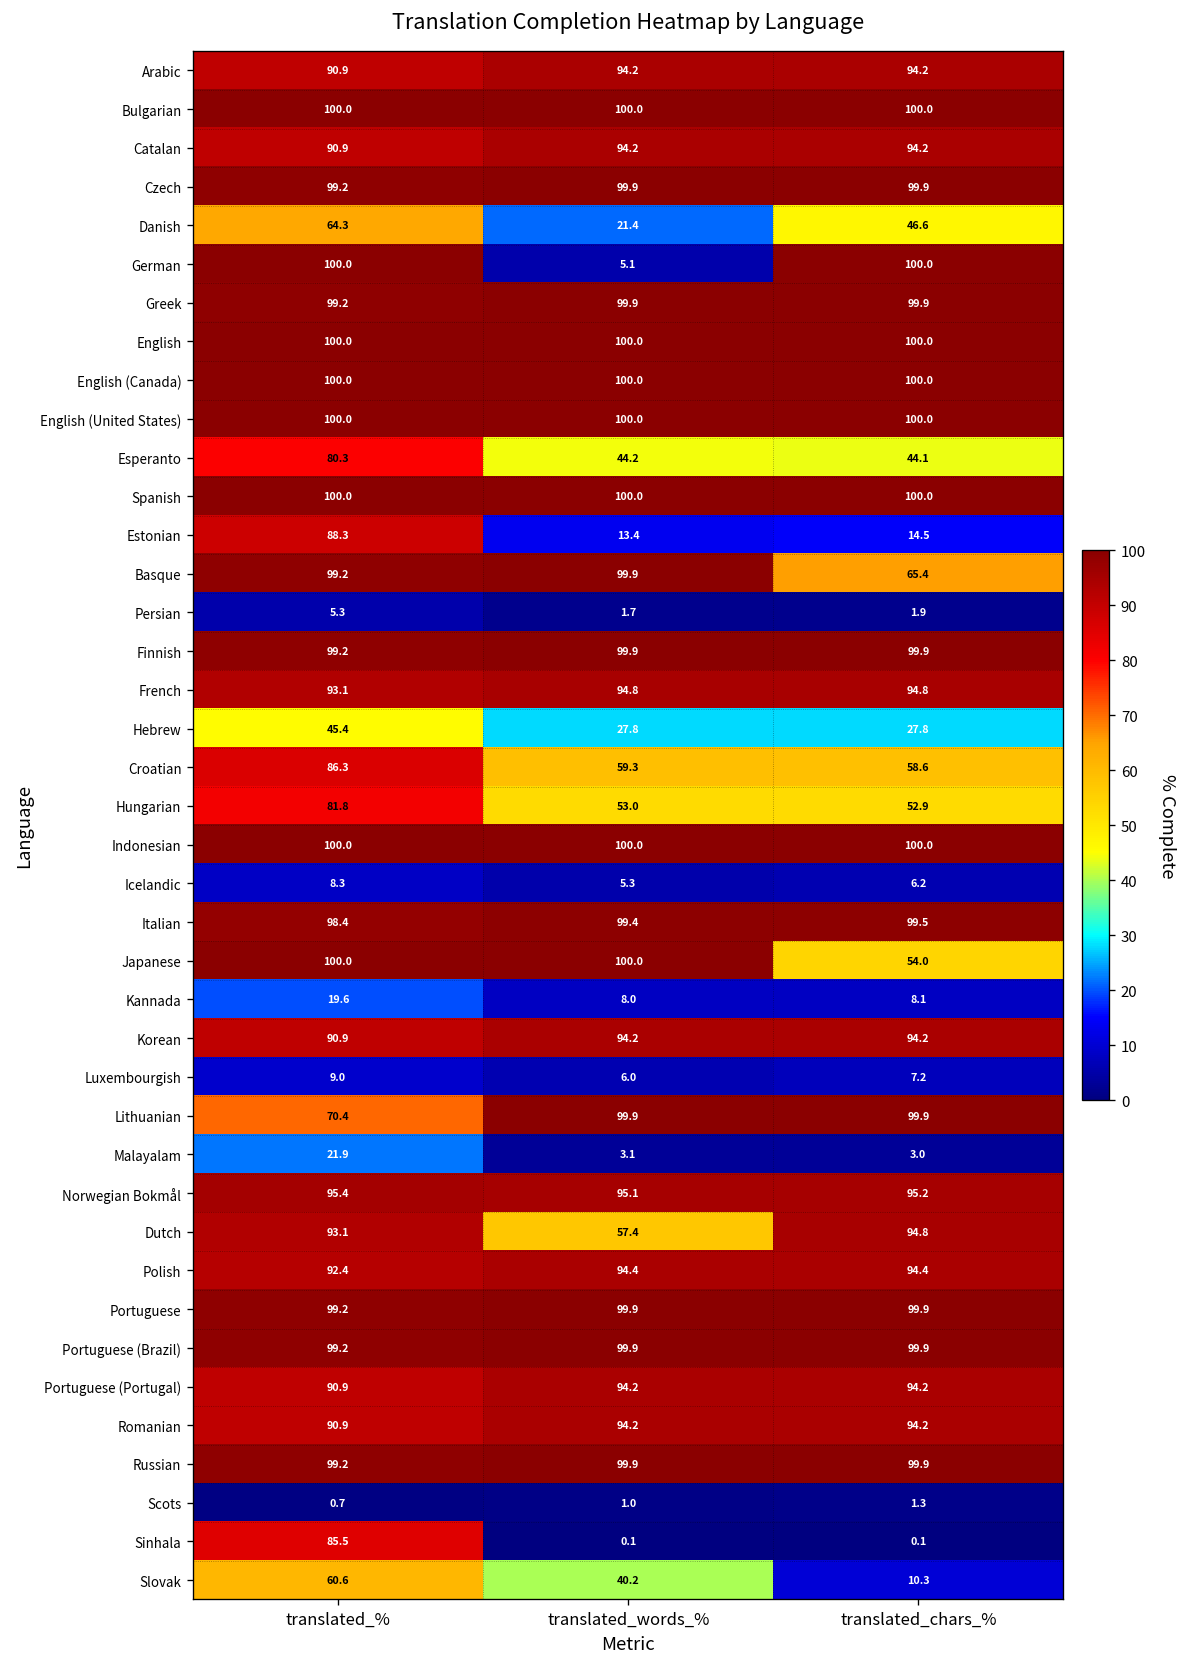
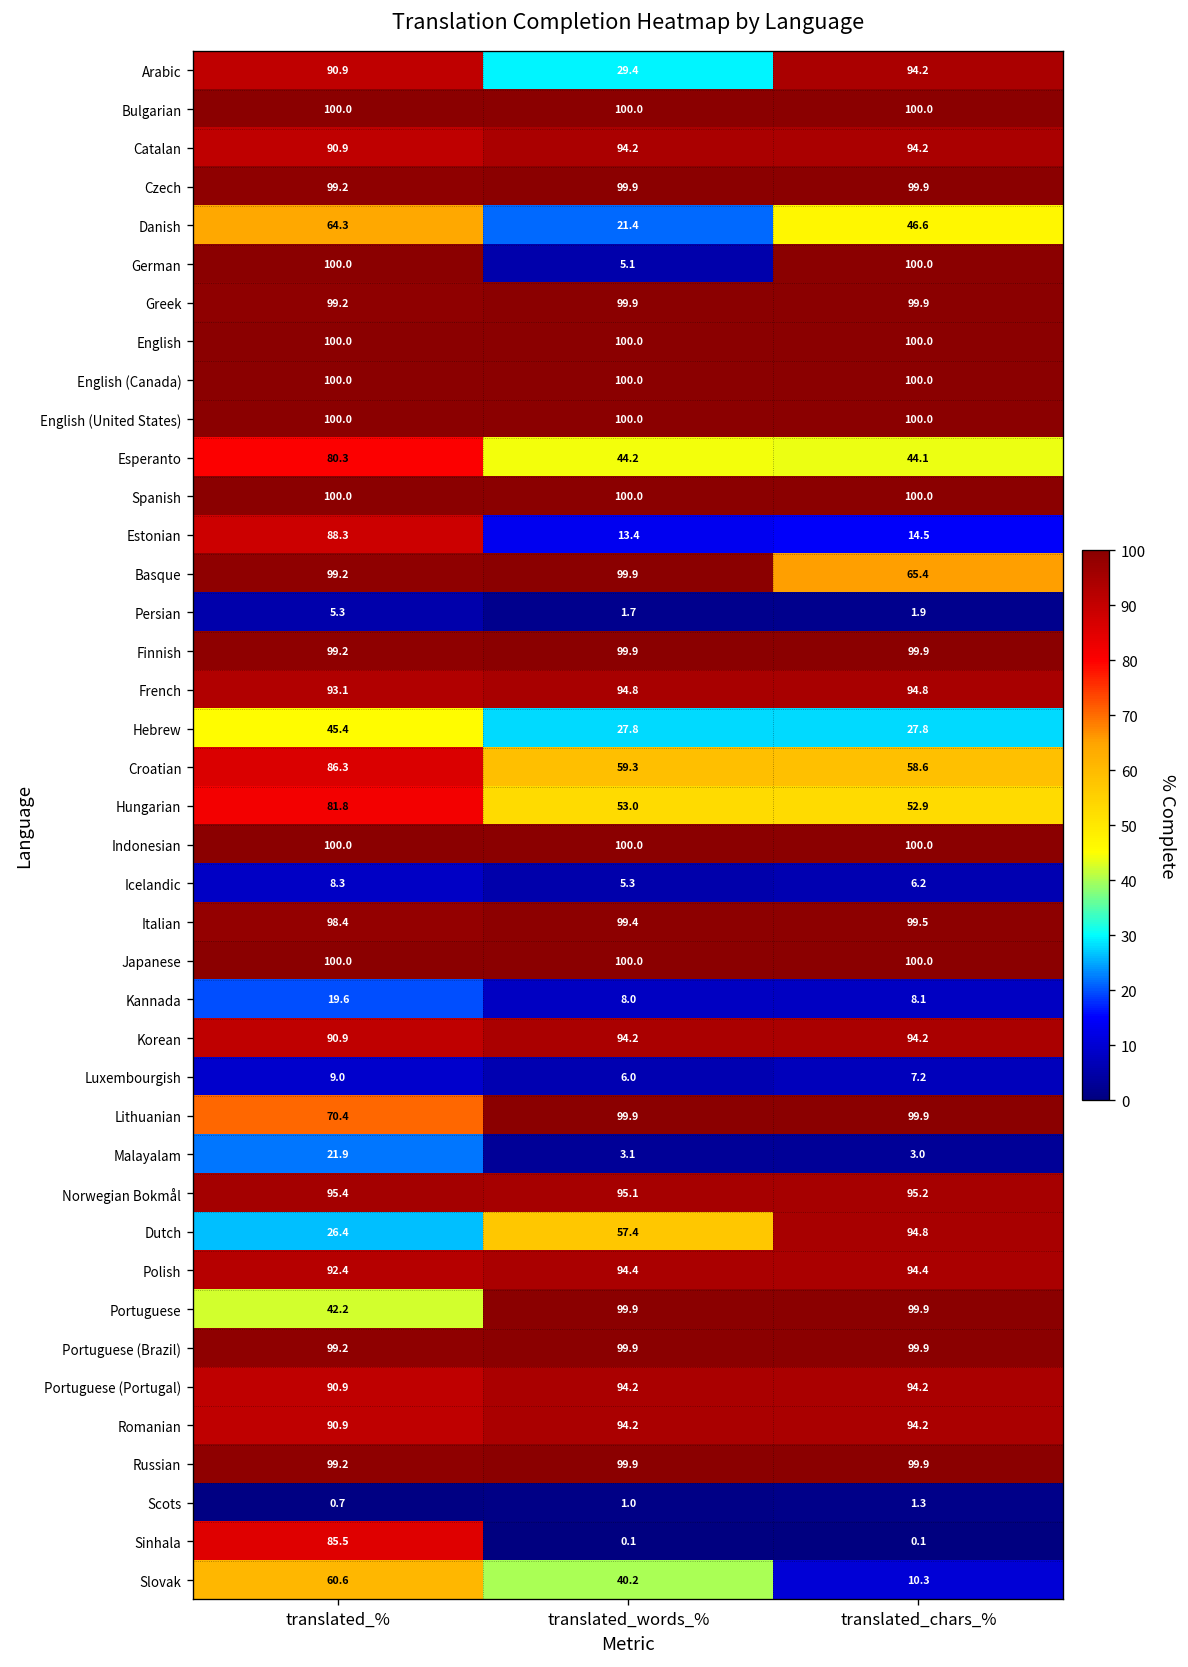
  {
    "Arabic": {
      "translated_%": 90.9,
-     "translated_words_%": 94.2,
+     "translated_words_%": 29.4,
      "translated_chars_%": 94.2
    },
    "Bulgarian": {
      "translated_%": 100.0,
      "translated_words_%": 100.0,
      "translated_chars_%": 100.0
    },
    "Catalan": {
      "translated_%": 90.9,
      "translated_words_%": 94.2,
      "translated_chars_%": 94.2
    },
    "Czech": {
      "translated_%": 99.2,
      "translated_words_%": 99.9,
      "translated_chars_%": 99.9
    },
    "Danish": {
      "translated_%": 64.3,
      "translated_words_%": 21.4,
      "translated_chars_%": 46.6
    },
    "German": {
      "translated_%": 100.0,
      "translated_words_%": 5.1,
      "translated_chars_%": 100.0
    },
    "Greek": {
      "translated_%": 99.2,
      "translated_words_%": 99.9,
      "translated_chars_%": 99.9
    },
    "English": {
      "translated_%": 100.0,
      "translated_words_%": 100.0,
      "translated_chars_%": 100.0
    },
    "English (Canada)": {
      "translated_%": 100.0,
      "translated_words_%": 100.0,
      "translated_chars_%": 100.0
    },
    "English (United States)": {
      "translated_%": 100.0,
      "translated_words_%": 100.0,
      "translated_chars_%": 100.0
    },
    "Esperanto": {
      "translated_%": 80.3,
      "translated_words_%": 44.2,
      "translated_chars_%": 44.1
    },
    "Spanish": {
      "translated_%": 100.0,
      "translated_words_%": 100.0,
      "translated_chars_%": 100.0
    },
    "Estonian": {
      "translated_%": 88.3,
      "translated_words_%": 13.4,
      "translated_chars_%": 14.5
    },
    "Basque": {
      "translated_%": 99.2,
      "translated_words_%": 99.9,
      "translated_chars_%": 65.4
    },
    "Persian": {
      "translated_%": 5.3,
      "translated_words_%": 1.7,
      "translated_chars_%": 1.9
    },
    "Finnish": {
      "translated_%": 99.2,
      "translated_words_%": 99.9,
      "translated_chars_%": 99.9
    },
    "French": {
      "translated_%": 93.1,
      "translated_words_%": 94.8,
      "translated_chars_%": 94.8
    },
    "Hebrew": {
      "translated_%": 45.4,
      "translated_words_%": 27.8,
      "translated_chars_%": 27.8
    },
    "Croatian": {
      "translated_%": 86.3,
      "translated_words_%": 59.3,
      "translated_chars_%": 58.6
    },
    "Hungarian": {
      "translated_%": 81.8,
      "translated_words_%": 53.0,
      "translated_chars_%": 52.9
    },
    "Indonesian": {
      "translated_%": 100.0,
      "translated_words_%": 100.0,
      "translated_chars_%": 100.0
    },
    "Icelandic": {
      "translated_%": 8.3,
      "translated_words_%": 5.3,
      "translated_chars_%": 6.2
    },
    "Italian": {
      "translated_%": 98.4,
      "translated_words_%": 99.4,
      "translated_chars_%": 99.5
    },
    "Japanese": {
      "translated_%": 100.0,
      "translated_words_%": 100.0,
-     "translated_chars_%": 54.0
+     "translated_chars_%": 100.0
    },
    "Kannada": {
      "translated_%": 19.6,
      "translated_words_%": 8.0,
      "translated_chars_%": 8.1
    },
    "Korean": {
      "translated_%": 90.9,
      "translated_words_%": 94.2,
      "translated_chars_%": 94.2
    },
    "Luxembourgish": {
      "translated_%": 9.0,
      "translated_words_%": 6.0,
      "translated_chars_%": 7.2
    },
    "Lithuanian": {
      "translated_%": 70.4,
      "translated_words_%": 99.9,
      "translated_chars_%": 99.9
    },
    "Malayalam": {
      "translated_%": 21.9,
      "translated_words_%": 3.1,
      "translated_chars_%": 3.0
    },
    "Norwegian Bokmål": {
      "translated_%": 95.4,
      "translated_words_%": 95.1,
      "translated_chars_%": 95.2
    },
    "Dutch": {
-     "translated_%": 93.1,
+     "translated_%": 26.4,
      "translated_words_%": 57.4,
      "translated_chars_%": 94.8
    },
    "Polish": {
      "translated_%": 92.4,
      "translated_words_%": 94.4,
      "translated_chars_%": 94.4
    },
    "Portuguese": {
-     "translated_%": 99.2,
+     "translated_%": 42.2,
      "translated_words_%": 99.9,
      "translated_chars_%": 99.9
    },
    "Portuguese (Brazil)": {
      "translated_%": 99.2,
      "translated_words_%": 99.9,
      "translated_chars_%": 99.9
    },
    "Portuguese (Portugal)": {
      "translated_%": 90.9,
      "translated_words_%": 94.2,
      "translated_chars_%": 94.2
    },
    "Romanian": {
      "translated_%": 90.9,
      "translated_words_%": 94.2,
      "translated_chars_%": 94.2
    },
    "Russian": {
      "translated_%": 99.2,
      "translated_words_%": 99.9,
      "translated_chars_%": 99.9
    },
    "Scots": {
      "translated_%": 0.7,
      "translated_words_%": 1.0,
      "translated_chars_%": 1.3
    },
    "Sinhala": {
      "translated_%": 85.5,
      "translated_words_%": 0.1,
      "translated_chars_%": 0.1
    },
    "Slovak": {
      "translated_%": 60.6,
      "translated_words_%": 40.2,
      "translated_chars_%": 10.3
    }
  }
